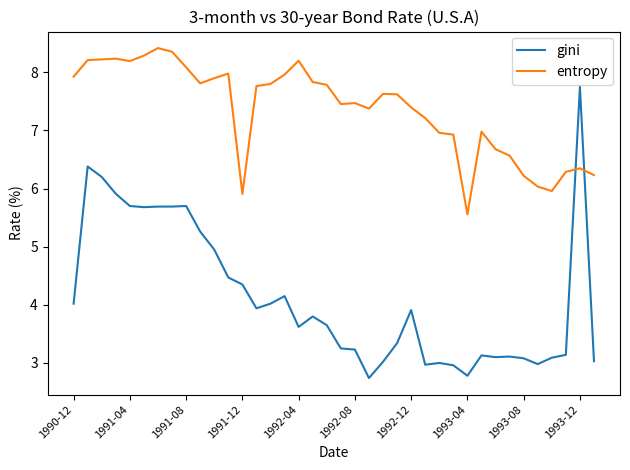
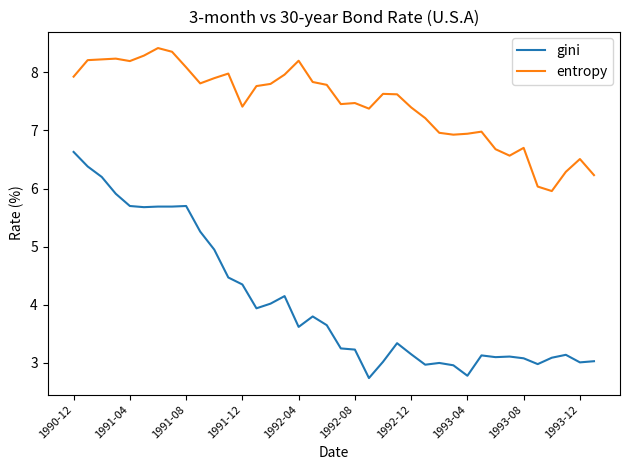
  {
    "gini": {
-     "1990-12": 4.0,
+     "1990-12": 6.6,
      "1991-04": 5.7,
      "1991-08": 5.7,
      "1991-12": 4.4,
      "1992-04": 3.6,
      "1992-08": 3.2,
-     "1992-12": 3.9,
+     "1992-12": 3.2,
      "1993-04": 2.8,
      "1993-08": 3.1,
-     "1993-12": 7.8
+     "1993-12": 3.0
    },
    "entropy": {
      "1990-12": 7.9,
      "1991-04": 8.2,
      "1991-08": 8.1,
-     "1991-12": 5.9,
+     "1991-12": 7.4,
      "1992-04": 8.2,
      "1992-08": 7.5,
      "1992-12": 7.4,
-     "1993-04": 5.6,
-     "1993-08": 6.2,
-     "1993-12": 6.3
+     "1993-04": 6.9,
+     "1993-08": 6.7,
+     "1993-12": 6.5
    }
  }
